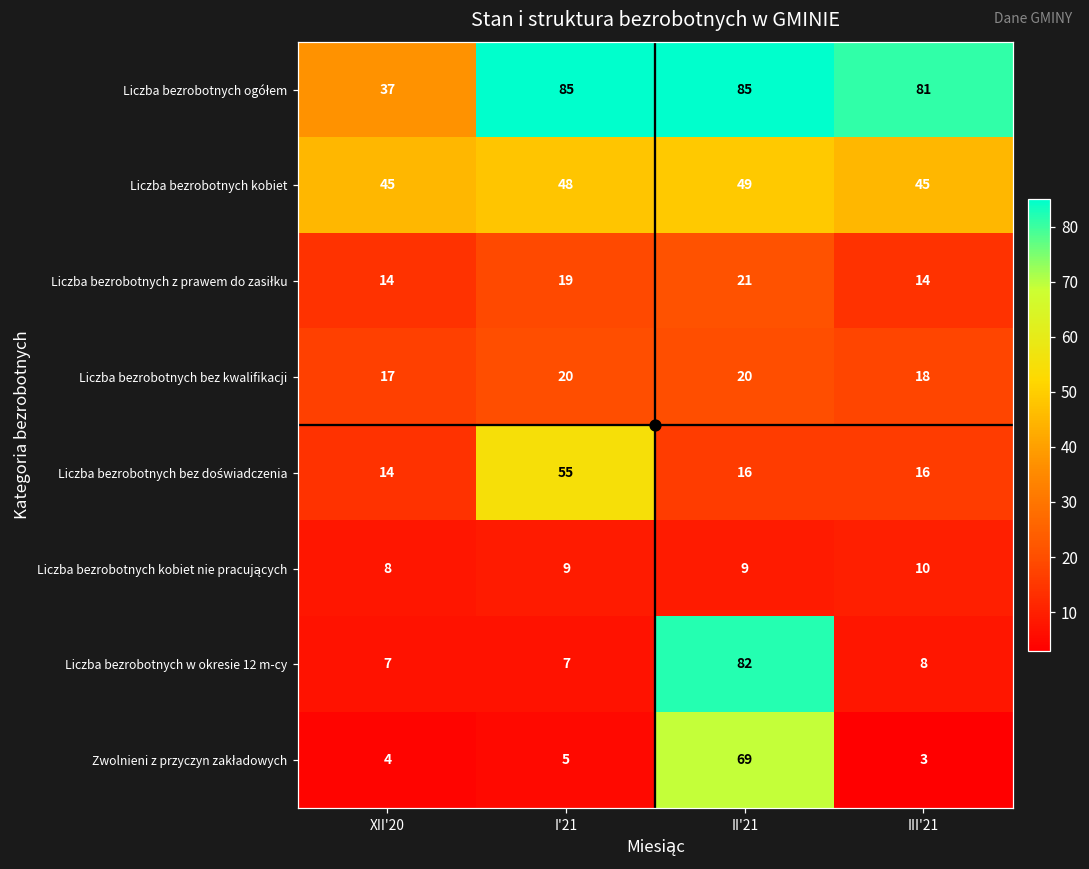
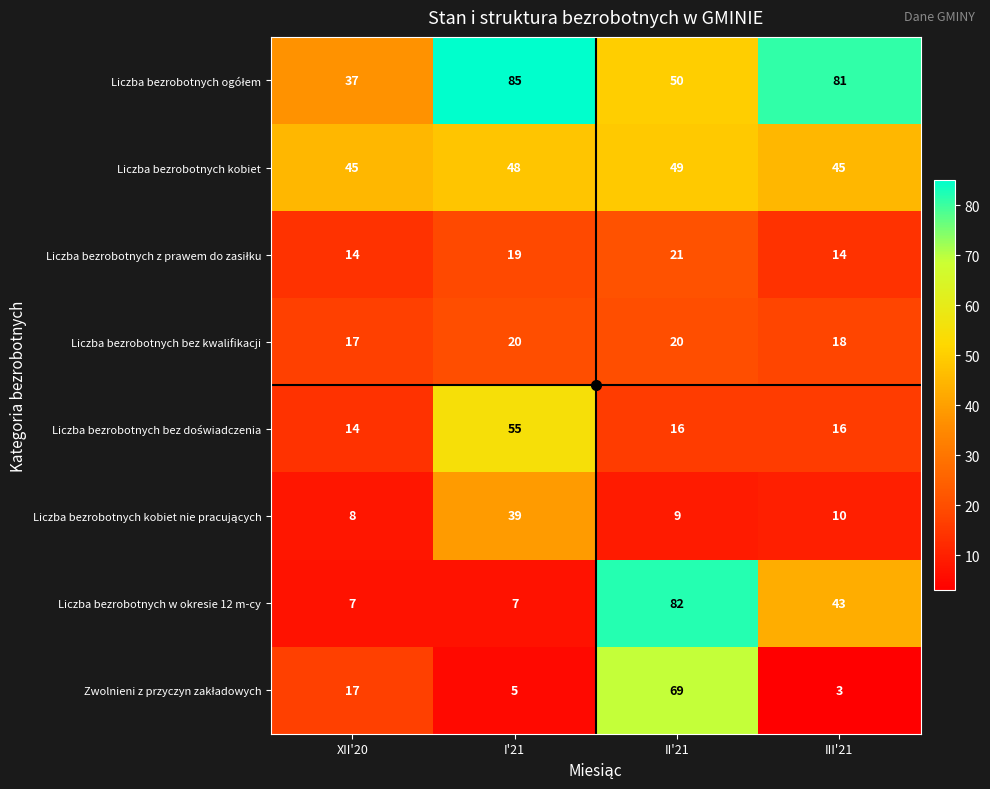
  {
    "Liczba bezrobotnych ogółem": {
      "XII'20": 37,
      "I'21": 85,
-     "II'21": 85,
+     "II'21": 50,
      "III'21": 81
    },
    "Liczba bezrobotnych kobiet": {
      "XII'20": 45,
      "I'21": 48,
      "II'21": 49,
      "III'21": 45
    },
    "Liczba bezrobotnych z prawem do zasiłku": {
      "XII'20": 14,
      "I'21": 19,
      "II'21": 21,
      "III'21": 14
    },
    "Liczba bezrobotnych bez kwalifikacji": {
      "XII'20": 17,
      "I'21": 20,
      "II'21": 20,
      "III'21": 18
    },
    "Liczba bezrobotnych bez doświadczenia": {
      "XII'20": 14,
      "I'21": 55,
      "II'21": 16,
      "III'21": 16
    },
    "Liczba bezrobotnych kobiet nie pracujących": {
      "XII'20": 8,
-     "I'21": 9,
+     "I'21": 39,
      "II'21": 9,
      "III'21": 10
    },
    "Liczba bezrobotnych w okresie 12 m-cy": {
      "XII'20": 7,
      "I'21": 7,
      "II'21": 82,
-     "III'21": 8
+     "III'21": 43
    },
    "Zwolnieni z przyczyn zakładowych": {
-     "XII'20": 4,
+     "XII'20": 17,
      "I'21": 5,
      "II'21": 69,
      "III'21": 3
    }
  }
